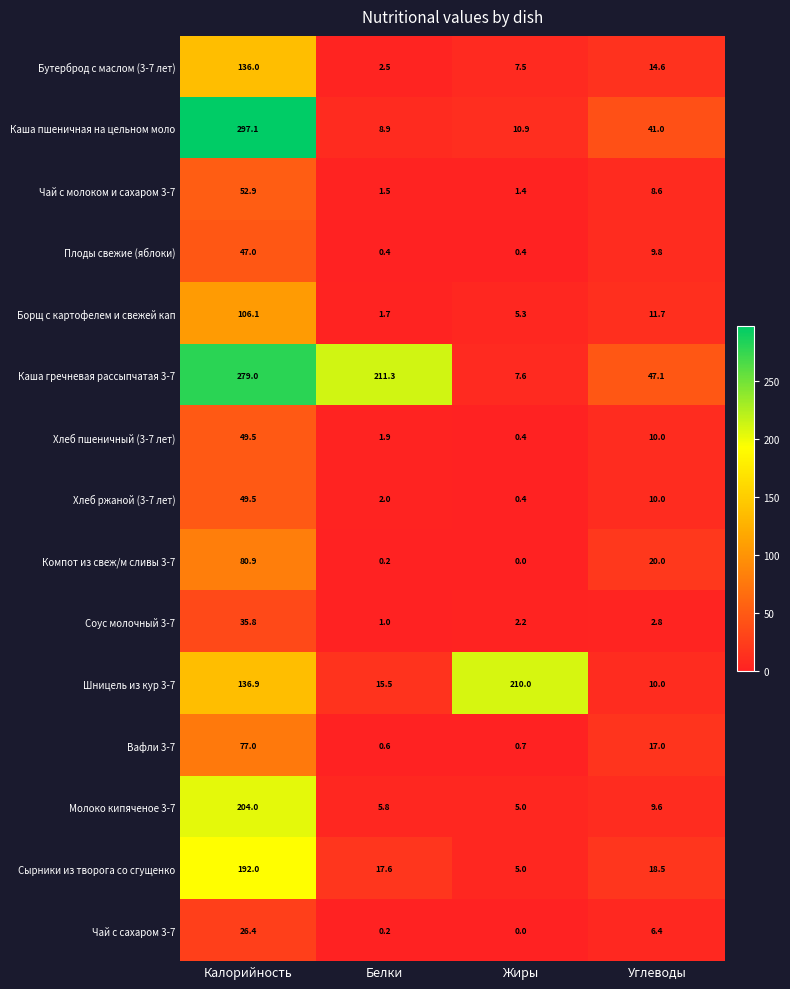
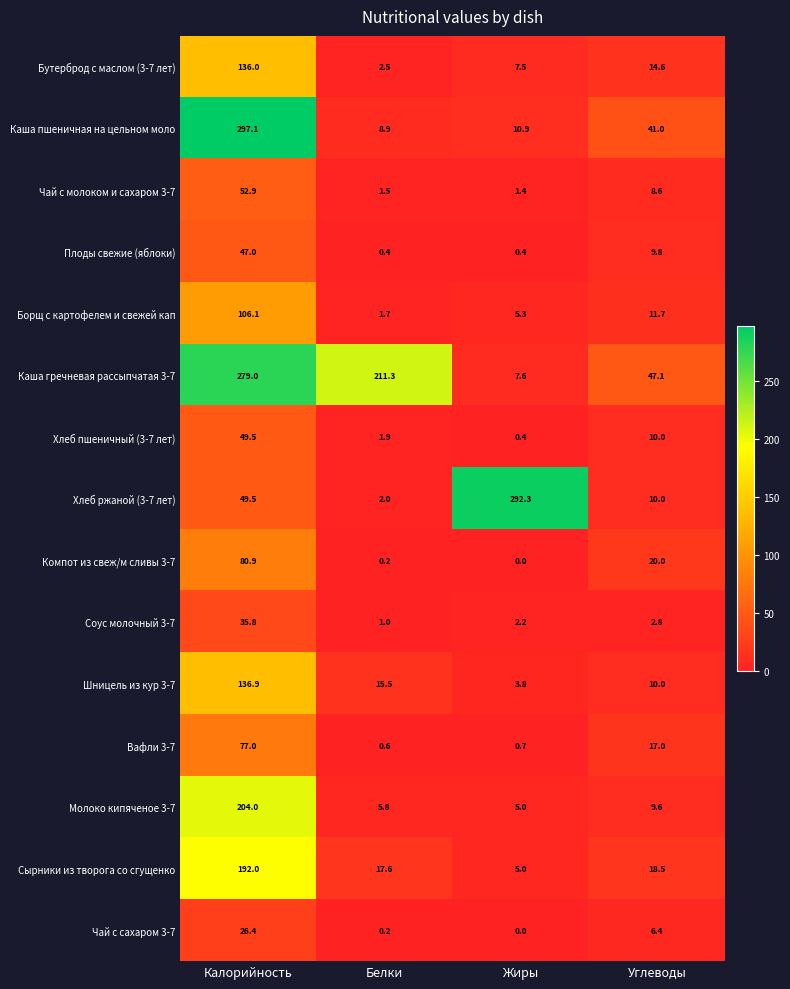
  {
    "Бутерброд с маслом (3-7 лет)": {
      "Калорийность": 136.0,
      "Белки": 2.5,
      "Жиры": 7.5,
      "Углеводы": 14.6
    },
    "Каша пшеничная на цельном моло": {
      "Калорийность": 297.1,
      "Белки": 8.9,
      "Жиры": 10.9,
      "Углеводы": 41.0
    },
    "Чай с молоком и сахаром 3-7": {
      "Калорийность": 52.9,
      "Белки": 1.5,
      "Жиры": 1.4,
      "Углеводы": 8.6
    },
    "Плоды свежие (яблоки)": {
      "Калорийность": 47.0,
      "Белки": 0.4,
      "Жиры": 0.4,
      "Углеводы": 9.8
    },
    "Борщ с картофелем и свежей кап": {
      "Калорийность": 106.1,
      "Белки": 1.7,
      "Жиры": 5.3,
      "Углеводы": 11.7
    },
    "Каша гречневая рассыпчатая 3-7": {
      "Калорийность": 279.0,
      "Белки": 211.3,
      "Жиры": 7.6,
      "Углеводы": 47.1
    },
    "Хлеб пшеничный (3-7 лет)": {
      "Калорийность": 49.5,
      "Белки": 1.9,
      "Жиры": 0.4,
      "Углеводы": 10.0
    },
    "Хлеб ржаной (3-7 лет)": {
      "Калорийность": 49.5,
      "Белки": 2.0,
-     "Жиры": 0.4,
+     "Жиры": 292.3,
      "Углеводы": 10.0
    },
    "Компот из свеж/м сливы 3-7": {
      "Калорийность": 80.9,
      "Белки": 0.2,
      "Жиры": 0.0,
      "Углеводы": 20.0
    },
    "Соус молочный 3-7": {
      "Калорийность": 35.8,
      "Белки": 1.0,
      "Жиры": 2.2,
      "Углеводы": 2.8
    },
    "Шницель из кур 3-7": {
      "Калорийность": 136.9,
      "Белки": 15.5,
-     "Жиры": 210.0,
+     "Жиры": 3.8,
      "Углеводы": 10.0
    },
    "Вафли 3-7": {
      "Калорийность": 77.0,
      "Белки": 0.6,
      "Жиры": 0.7,
      "Углеводы": 17.0
    },
    "Молоко кипяченое 3-7": {
      "Калорийность": 204.0,
      "Белки": 5.8,
      "Жиры": 5.0,
      "Углеводы": 9.6
    },
    "Сырники из творога со сгущенко": {
      "Калорийность": 192.0,
      "Белки": 17.6,
      "Жиры": 5.0,
      "Углеводы": 18.5
    },
    "Чай с сахаром 3-7": {
      "Калорийность": 26.4,
      "Белки": 0.2,
      "Жиры": 0.0,
      "Углеводы": 6.4
    }
  }
